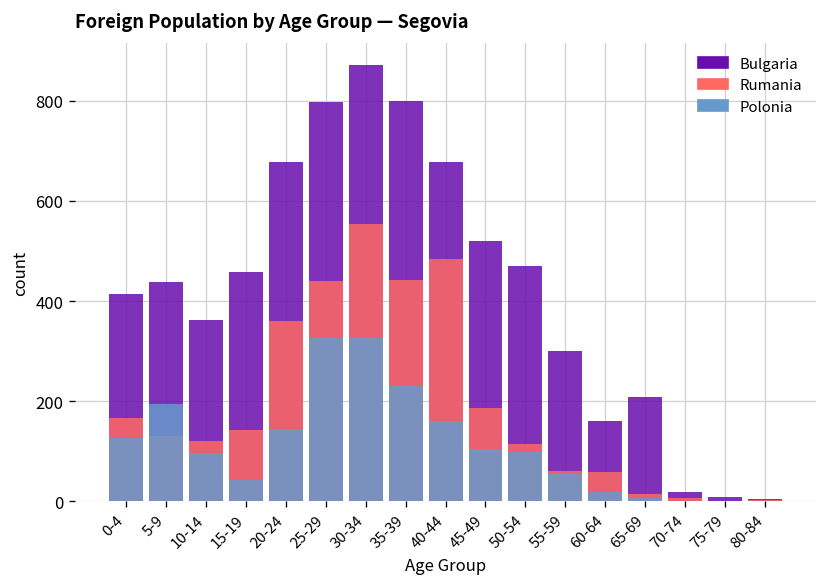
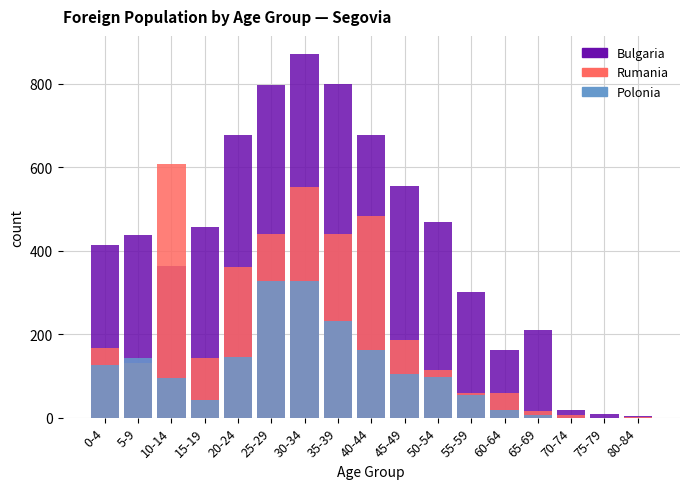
  {
    "Bulgaria": {
      "0-4": 410,
      "5-9": 440,
      "15-19": 460,
      "20-24": 680,
      "25-29": 800,
      "30-34": 870,
      "35-39": 800,
      "40-44": 680,
-     "45-49": 520,
+     "45-49": 560,
      "50-54": 470,
      "55-59": 300,
      "60-64": 160,
      "65-69": 210,
      "70-74": 20,
      "75-79": 10
    },
    "Rumania": {
-     "10-14": 120,
+     "10-14": 610,
      "75-79": 0
    },
    "Polonia": {
-     "5-9": 200,
+     "5-9": 140,
      "70-74": 0,
      "75-79": 0,
      "80-84": 0
    }
  }
